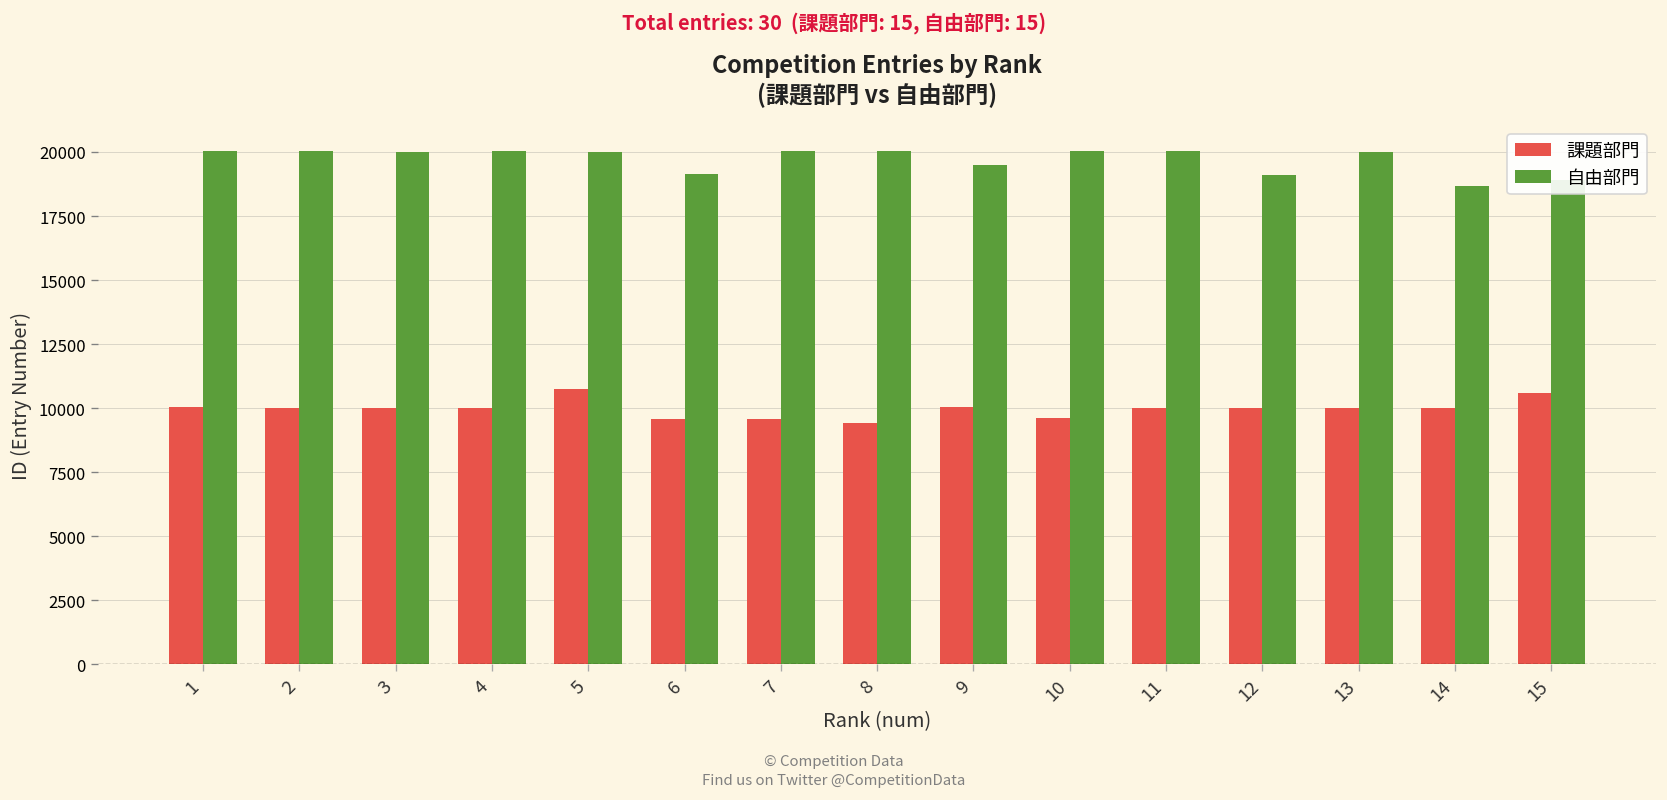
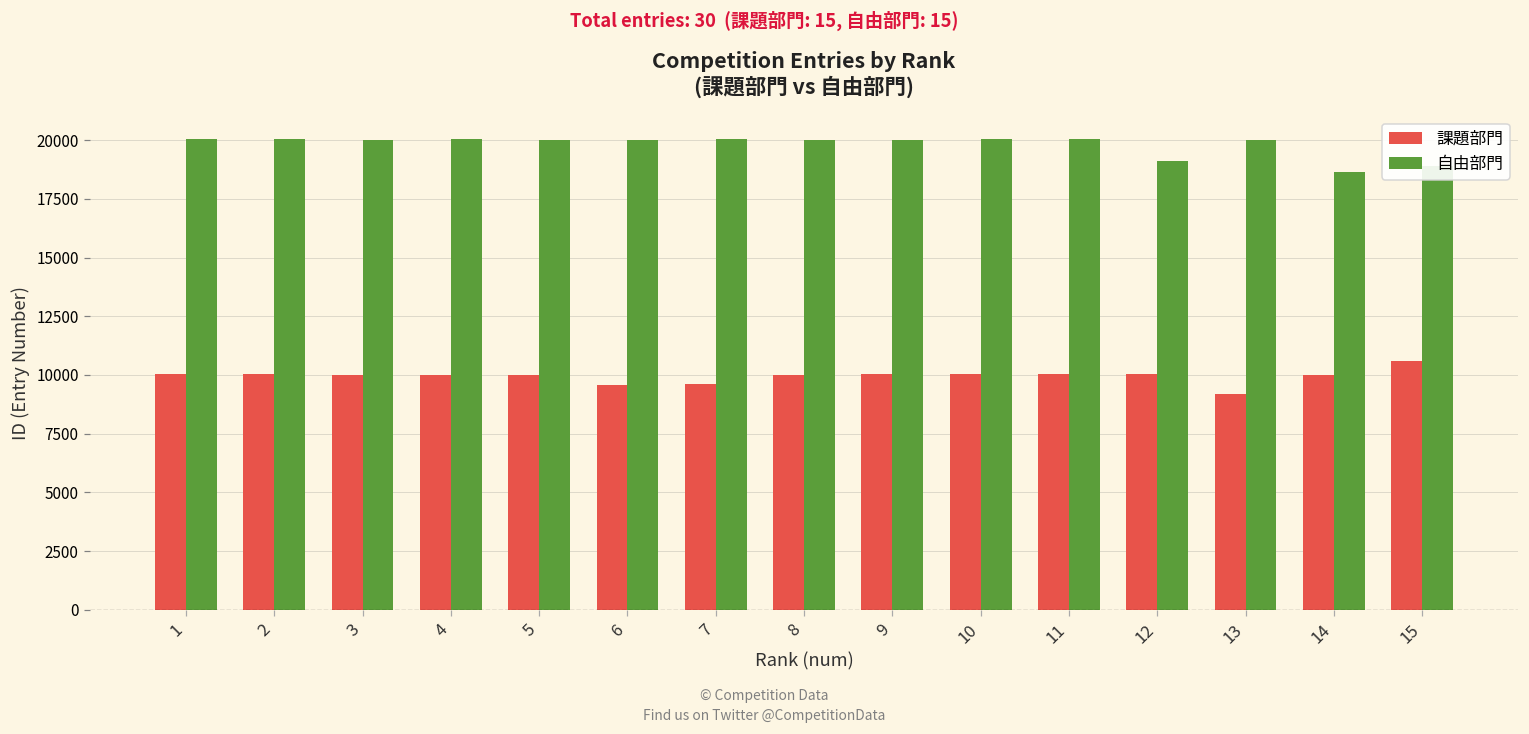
  {
    "課題部門": {
      "1": 10000,
      "2": 10000,
      "3": 10000,
      "4": 10000,
-     "5": 10800,
+     "5": 10000,
      "6": 9600,
      "7": 9600,
-     "8": 9400,
+     "8": 10000,
      "9": 10000,
-     "10": 9600,
+     "10": 10000,
      "11": 10000,
      "12": 10000,
-     "13": 10000,
+     "13": 9200,
      "14": 10000,
      "15": 10600
    },
    "自由部門": {
      "1": 20100,
      "2": 20000,
      "3": 20000,
      "4": 20000,
      "5": 20000,
-     "6": 19200,
+     "6": 20000,
      "7": 20000,
      "8": 20000,
-     "9": 19500,
+     "9": 20000,
      "10": 20000,
      "11": 20000,
      "12": 19100,
      "13": 20000,
      "14": 18700
    }
  }
